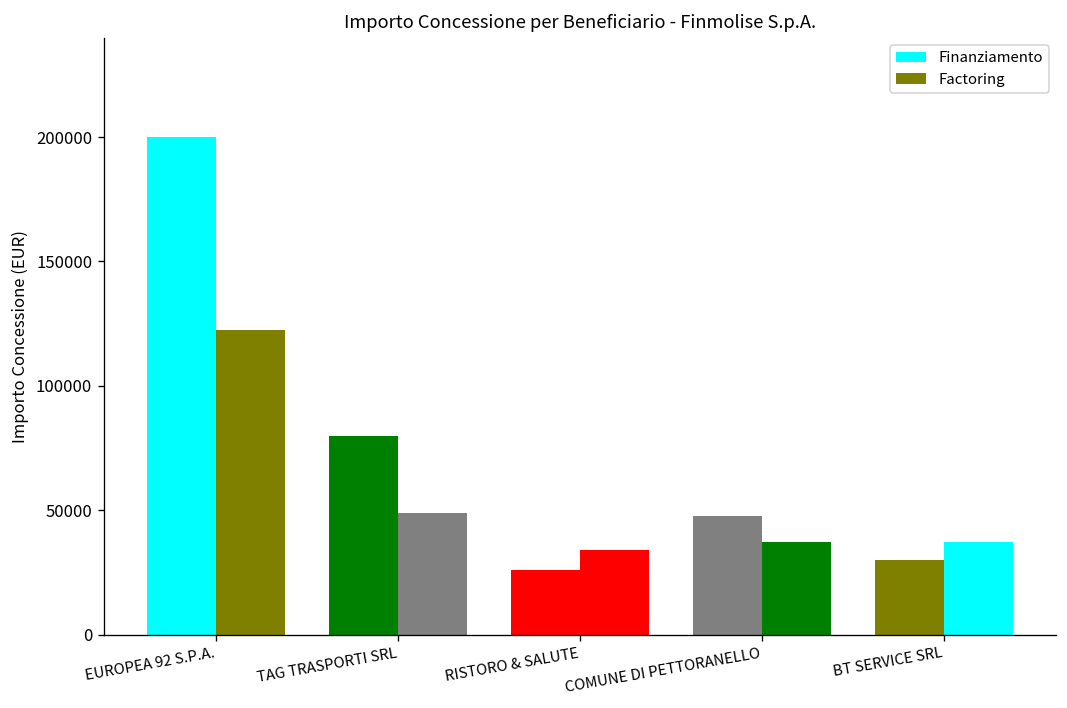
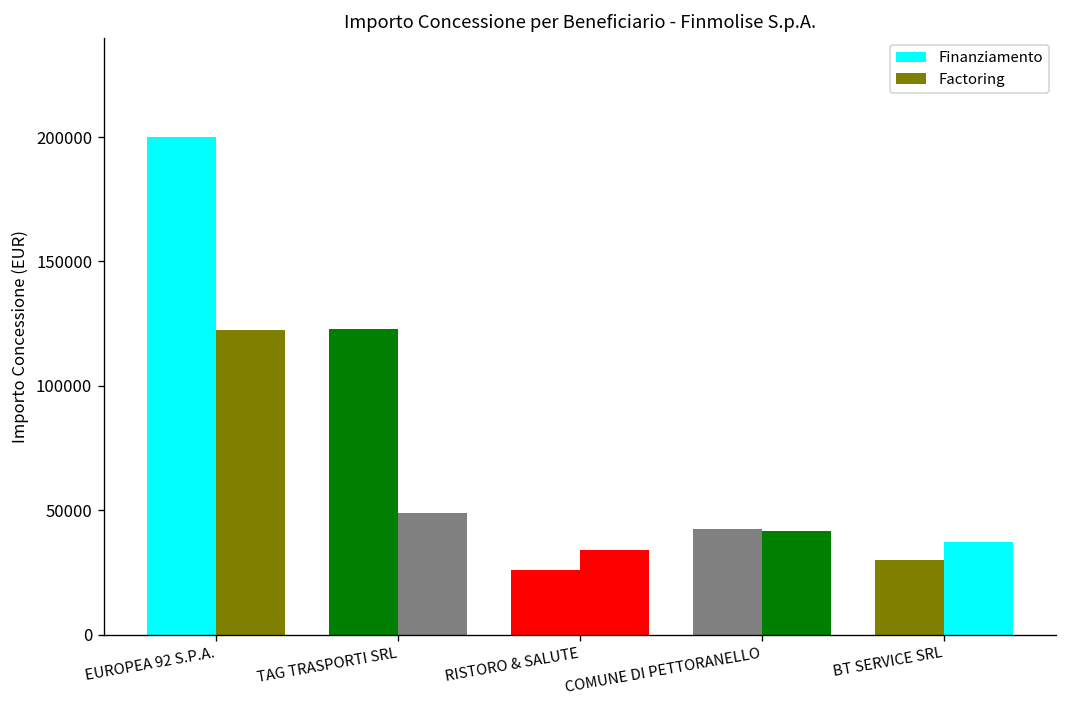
  {
    "Finanziamento": {
      "EUROPEA 92 S.P.A.": 200000,
-     "TAG TRASPORTI SRL": 80000,
+     "TAG TRASPORTI SRL": 123000,
      "RISTORO & SALUTE": 26000,
-     "COMUNE DI PETTORANELLO": 48000,
+     "COMUNE DI PETTORANELLO": 42000,
      "BT SERVICE SRL": 30000
    },
    "Factoring": {
      "EUROPEA 92 S.P.A.": 123000,
      "TAG TRASPORTI SRL": 49000,
      "RISTORO & SALUTE": 34000,
-     "COMUNE DI PETTORANELLO": 37000,
+     "COMUNE DI PETTORANELLO": 42000,
      "BT SERVICE SRL": 37000
    }
  }
